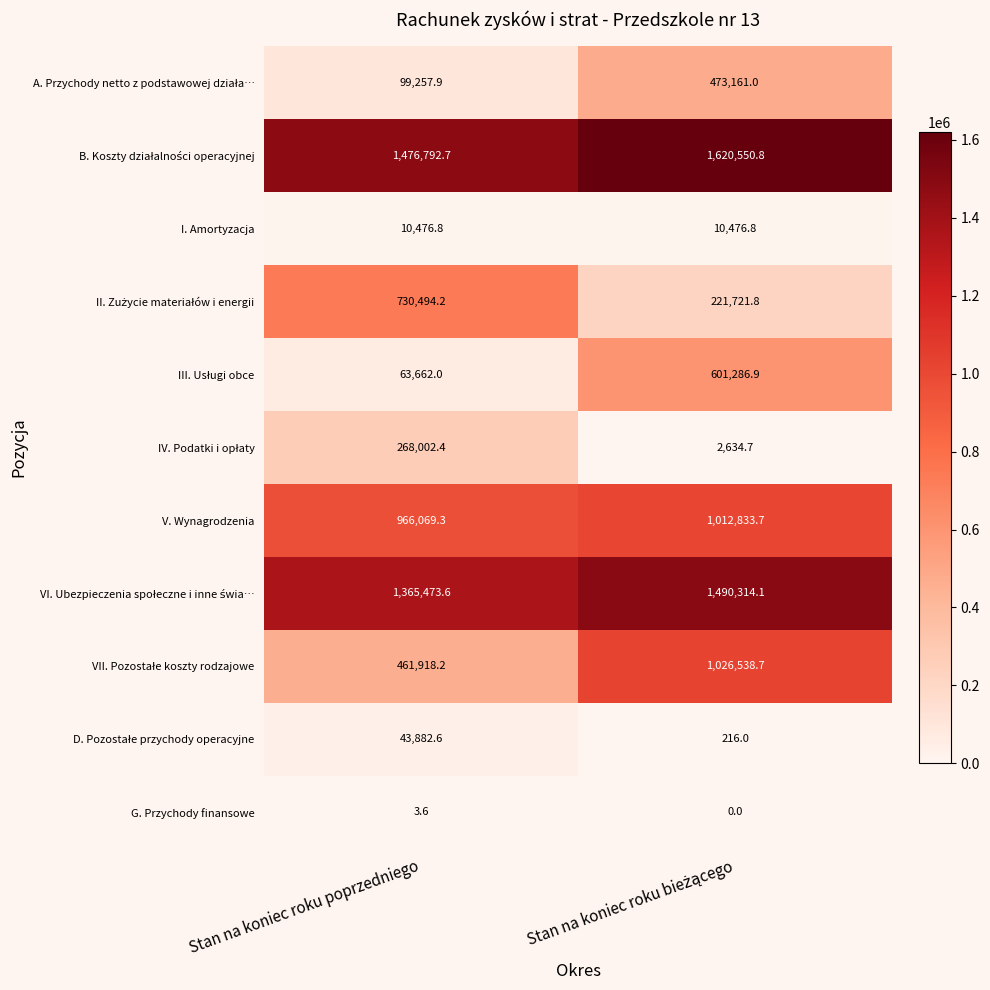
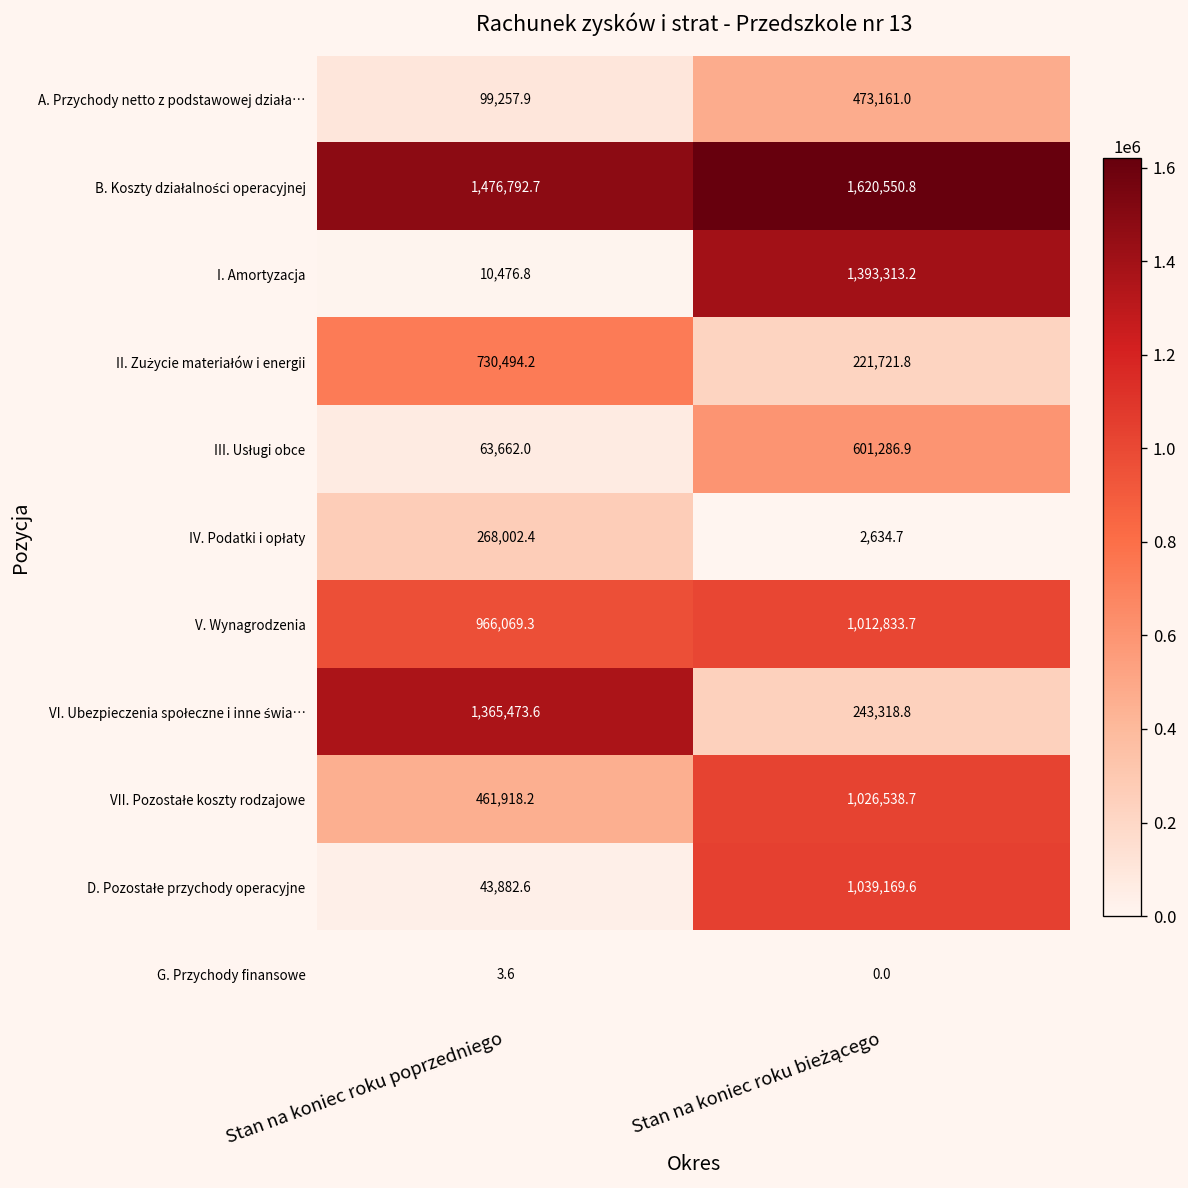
  {
    "A. Przychody netto z podstawowej działa…": {
      "Stan na koniec roku poprzedniego": "99,257.9",
      "Stan na koniec roku bieżącego": "473,161.0"
    },
    "B. Koszty działalności operacyjnej": {
      "Stan na koniec roku poprzedniego": "1,476,792.7",
      "Stan na koniec roku bieżącego": "1,620,550.8"
    },
    "I. Amortyzacja": {
      "Stan na koniec roku poprzedniego": "10,476.8",
-     "Stan na koniec roku bieżącego": "10,476.8"
+     "Stan na koniec roku bieżącego": "1,393,313.2"
    },
    "II. Zużycie materiałów i energii": {
      "Stan na koniec roku poprzedniego": "730,494.2",
      "Stan na koniec roku bieżącego": "221,721.8"
    },
    "III. Usługi obce": {
      "Stan na koniec roku poprzedniego": "63,662.0",
      "Stan na koniec roku bieżącego": "601,286.9"
    },
    "IV. Podatki i opłaty": {
      "Stan na koniec roku poprzedniego": "268,002.4",
      "Stan na koniec roku bieżącego": "2,634.7"
    },
    "V. Wynagrodzenia": {
      "Stan na koniec roku poprzedniego": "966,069.3",
      "Stan na koniec roku bieżącego": "1,012,833.7"
    },
    "VI. Ubezpieczenia społeczne i inne świa…": {
      "Stan na koniec roku poprzedniego": "1,365,473.6",
-     "Stan na koniec roku bieżącego": "1,490,314.1"
+     "Stan na koniec roku bieżącego": "243,318.8"
    },
    "VII. Pozostałe koszty rodzajowe": {
      "Stan na koniec roku poprzedniego": "461,918.2",
      "Stan na koniec roku bieżącego": "1,026,538.7"
    },
    "D. Pozostałe przychody operacyjne": {
      "Stan na koniec roku poprzedniego": "43,882.6",
-     "Stan na koniec roku bieżącego": "216.0"
+     "Stan na koniec roku bieżącego": "1,039,169.6"
    },
    "G. Przychody finansowe": {
      "Stan na koniec roku poprzedniego": "3.6",
      "Stan na koniec roku bieżącego": "0.0"
    }
  }
